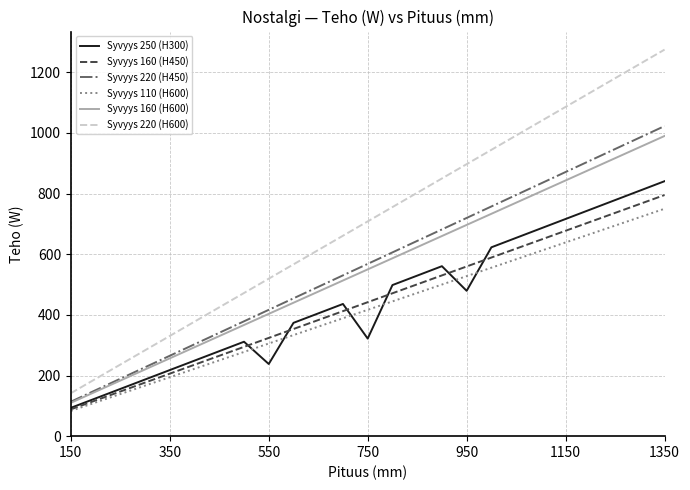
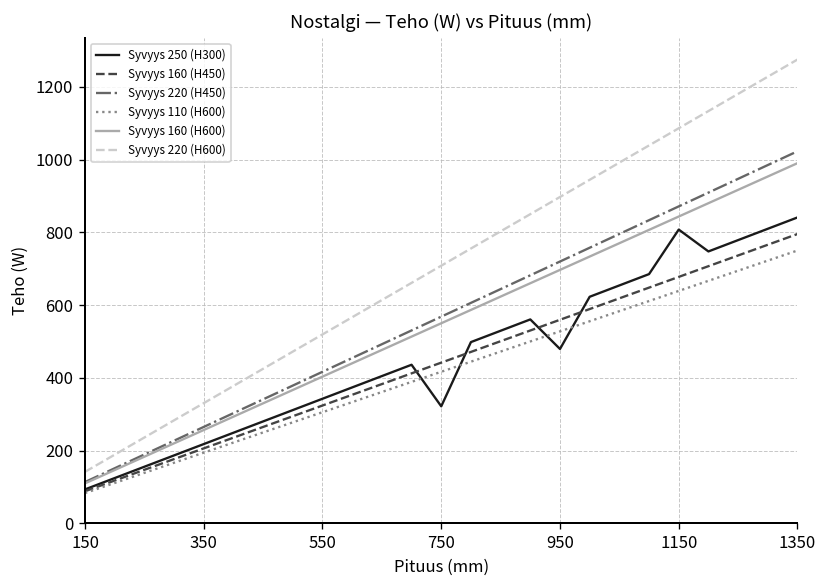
  {
    "Syvyys 250 (H300)": {
      "350": 220,
-     "550": 240,
+     "550": 340,
      "750": 320,
      "950": 480,
-     "1150": 720,
+     "1150": 810,
      "1350": 840
    }
  }
